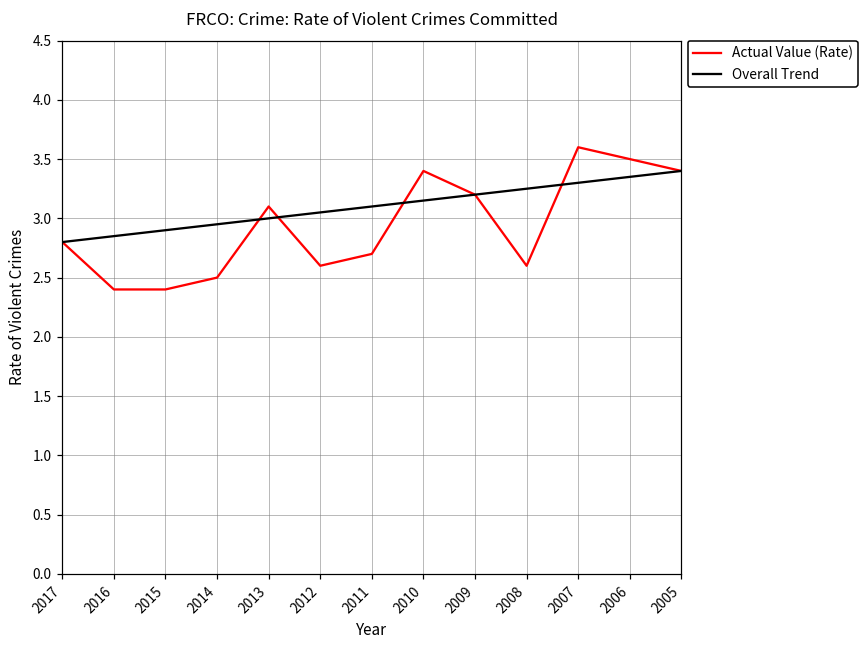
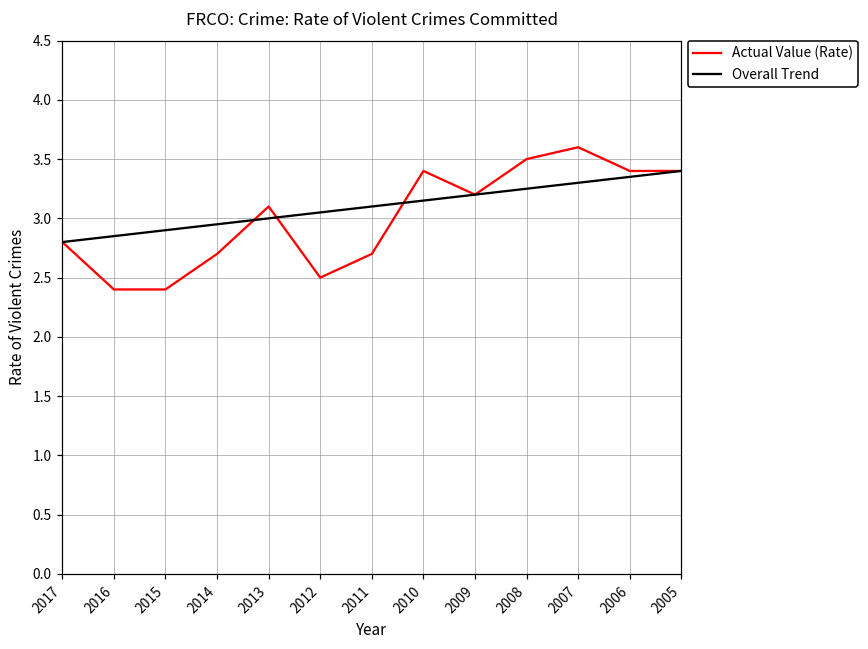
  {
    "Actual Value (Rate)": {
      "2016": 2.4,
      "2015": 2.4,
-     "2014": 2.5,
+     "2014": 2.7,
      "2013": 3.1,
-     "2012": 2.6,
+     "2012": 2.5,
      "2011": 2.7,
      "2010": 3.4,
      "2009": 3.2,
-     "2008": 2.6,
+     "2008": 3.5,
      "2007": 3.6,
-     "2006": 3.5
+     "2006": 3.4
    }
  }
